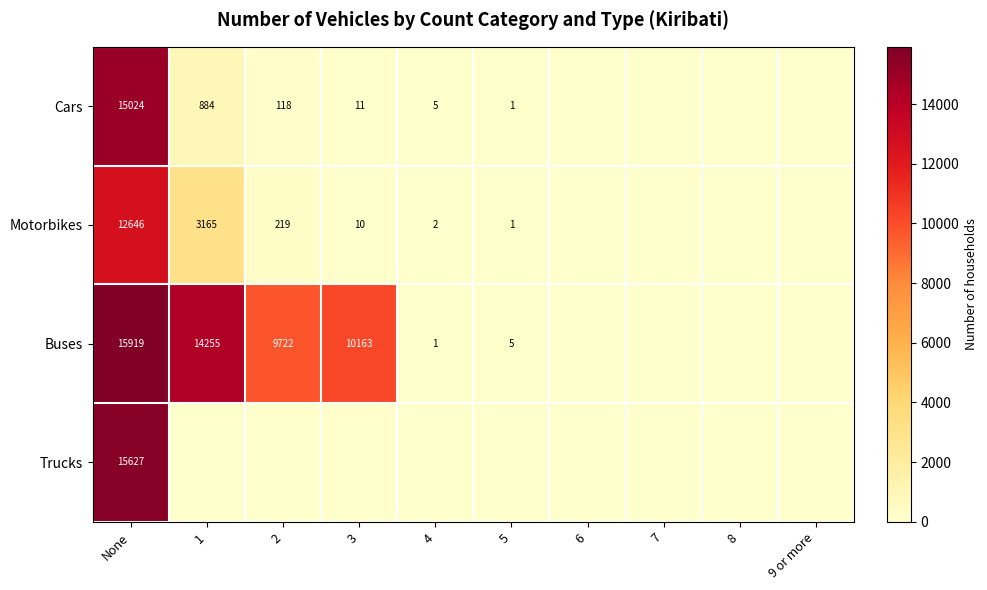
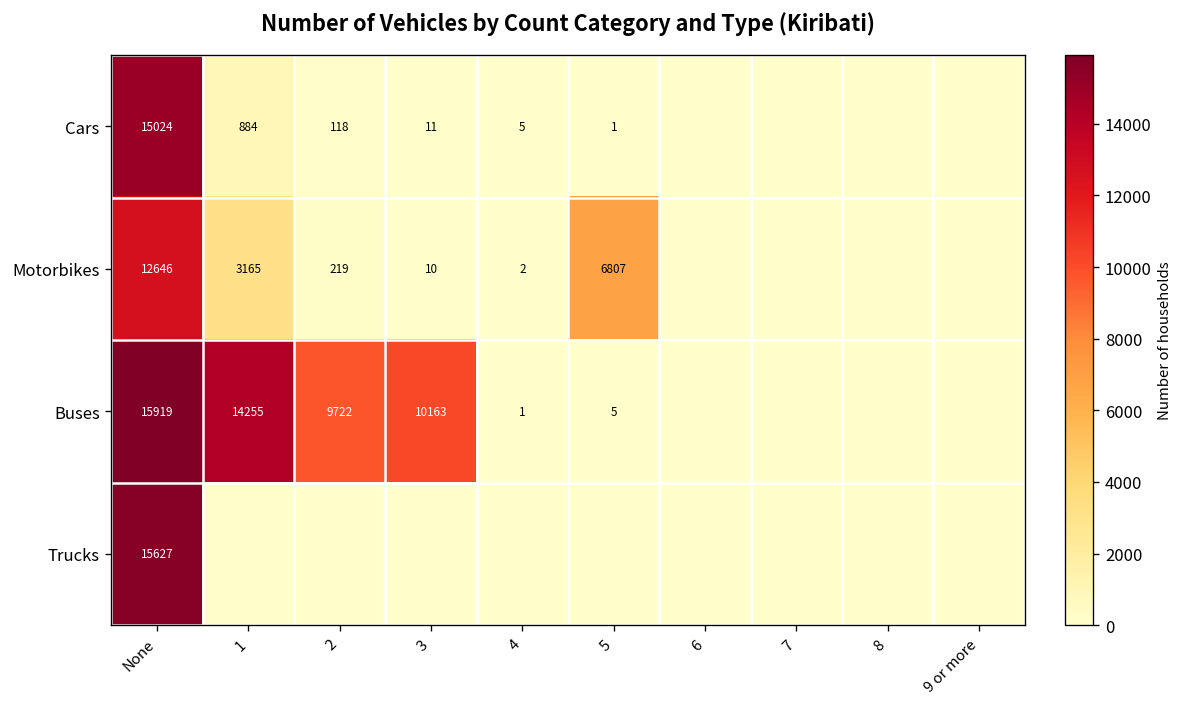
  {
    "Cars": {
      "None": 15024,
      "1": 884,
      "2": 118,
      "3": 11,
      "4": 5,
      "5": 1
    },
    "Motorbikes": {
      "None": 12646,
      "1": 3165,
      "2": 219,
      "3": 10,
      "4": 2,
-     "5": 1
+     "5": 6807
    },
    "Buses": {
      "None": 15919,
      "1": 14255,
      "2": 9722,
      "3": 10163,
      "4": 1,
      "5": 5
    },
    "Trucks": {
      "None": 15627
    }
  }
